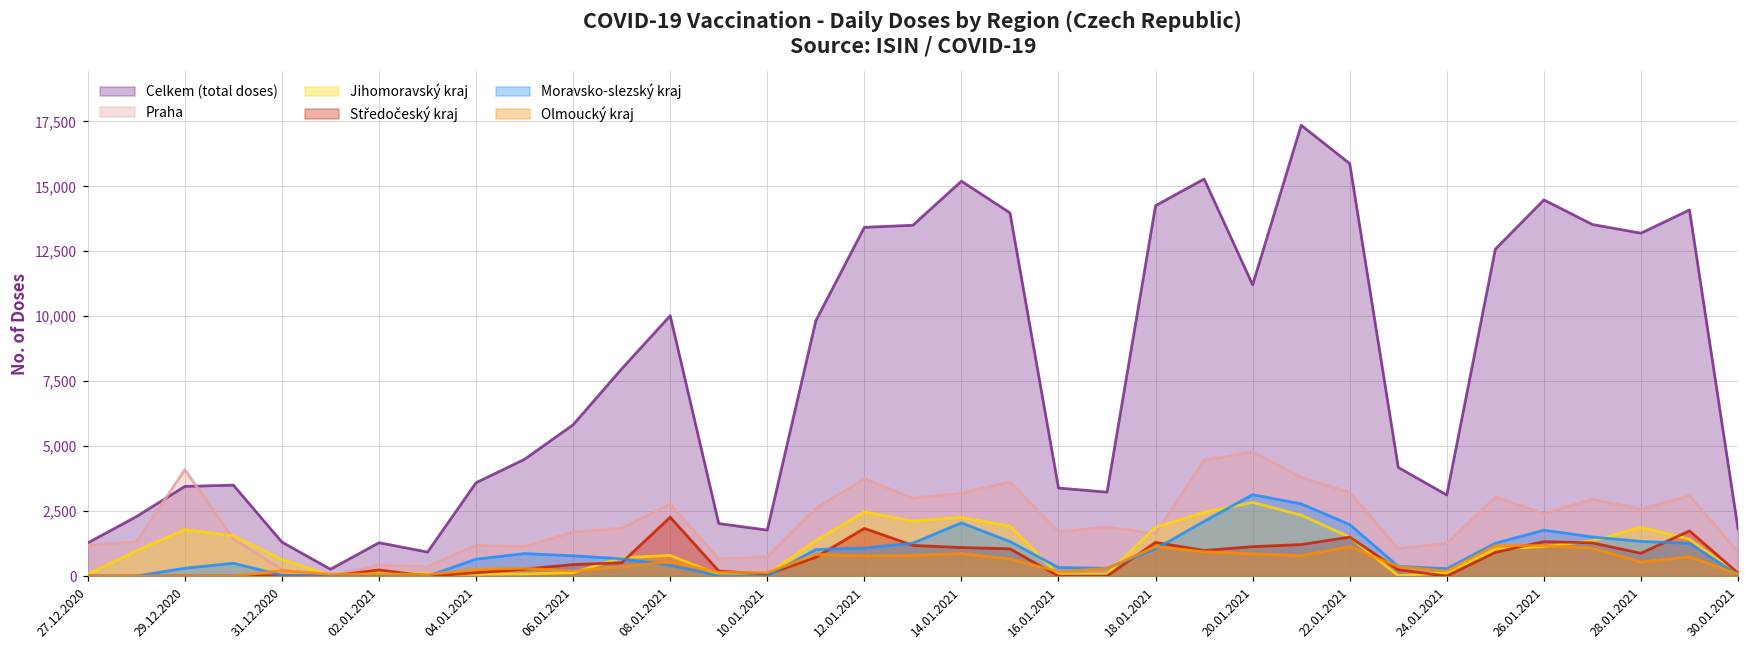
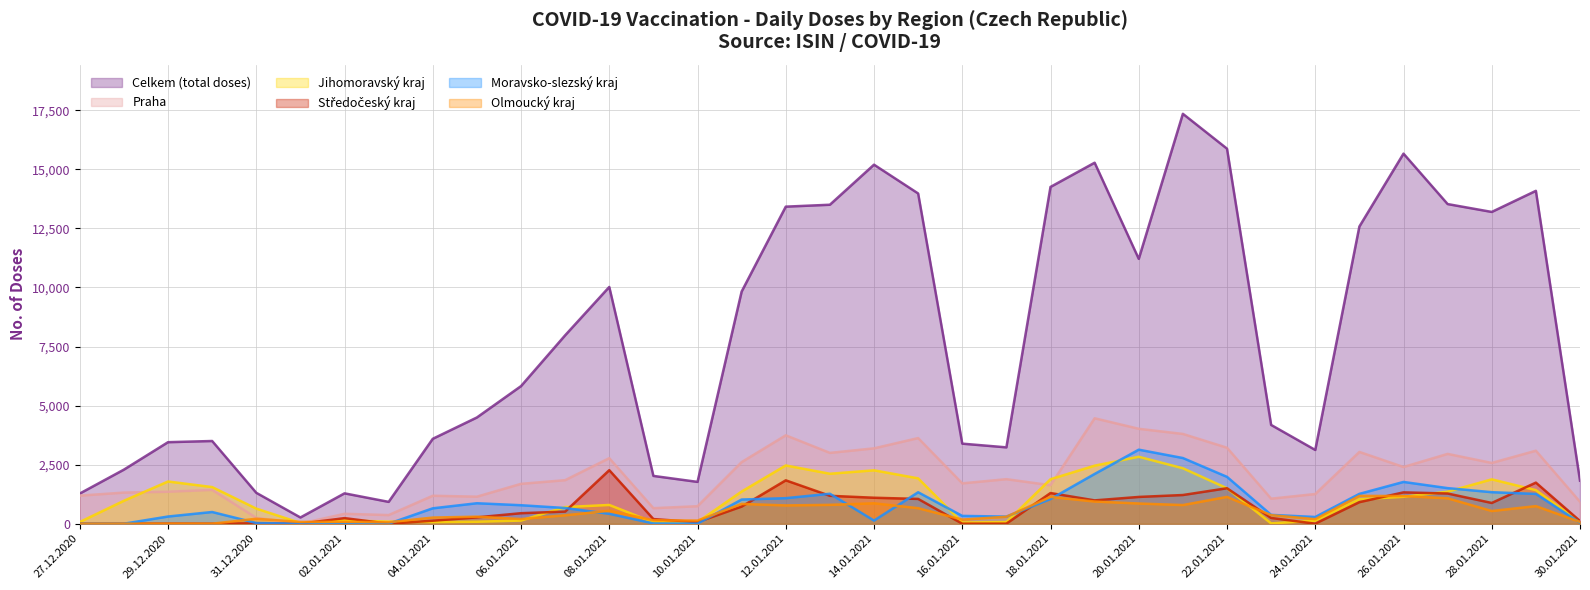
  {
    "Celkem (total doses)": {
      "29.12.2020": "3,500",
      "31.12.2020": "1,300",
      "02.01.2021": "1,300",
      "04.01.2021": "3,600",
      "06.01.2021": "5,800",
      "08.01.2021": "10,000",
      "10.01.2021": "1,800",
      "12.01.2021": "13,400",
      "14.01.2021": "15,200",
      "16.01.2021": "3,400",
      "18.01.2021": "14,300",
      "20.01.2021": "11,200",
      "22.01.2021": "15,900",
      "24.01.2021": "3,100",
-     "26.01.2021": "14,500",
+     "26.01.2021": "15,700",
      "28.01.2021": "13,200",
      "30.01.2021": "1,800"
    },
    "Praha": {
-     "29.12.2020": "4,100",
+     "29.12.2020": "1,400",
      "02.01.2021": "400",
      "04.01.2021": "1,200",
      "06.01.2021": "1,700",
      "08.01.2021": "2,800",
      "10.01.2021": "700",
      "12.01.2021": "3,700",
      "14.01.2021": "3,200",
      "16.01.2021": "1,700",
      "18.01.2021": "1,600",
-     "20.01.2021": "4,800",
+     "20.01.2021": "4,000",
      "22.01.2021": "3,200",
      "24.01.2021": "1,300",
      "26.01.2021": "2,400",
      "28.01.2021": "2,600",
      "30.01.2021": "900"
    },
    "Středočeský kraj": {
      "06.01.2021": "400",
      "08.01.2021": "2,300",
      "12.01.2021": "1,800",
      "14.01.2021": "1,100",
      "18.01.2021": "1,300",
      "20.01.2021": "1,100",
      "24.01.2021": "0",
      "26.01.2021": "1,300",
      "28.01.2021": "900"
    },
    "Moravsko-slezský kraj": {
      "29.12.2020": "300",
      "04.01.2021": "700",
      "06.01.2021": "800",
      "08.01.2021": "400",
      "12.01.2021": "1,100",
-     "14.01.2021": "2,000",
+     "14.01.2021": "100",
      "16.01.2021": "300",
      "20.01.2021": "3,100",
      "22.01.2021": "2,000",
      "26.01.2021": "1,800",
      "28.01.2021": "1,300"
    }
  }
